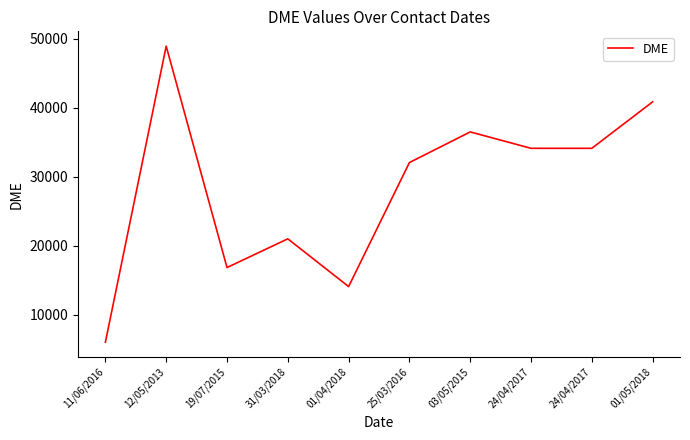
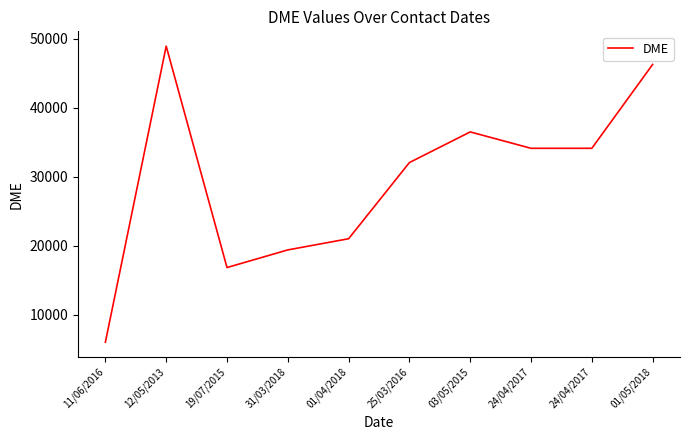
  {
    "11/06/2016": 6000,
    "12/05/2013": 49000,
    "19/07/2015": 17000,
-   "31/03/2018": 21000,
-   "01/04/2018": 14000,
+   "31/03/2018": 19000,
+   "01/04/2018": 21000,
    "25/03/2016": 32000,
    "03/05/2015": 36000,
-   "01/05/2018": 41000
+   "01/05/2018": 46000
  }
